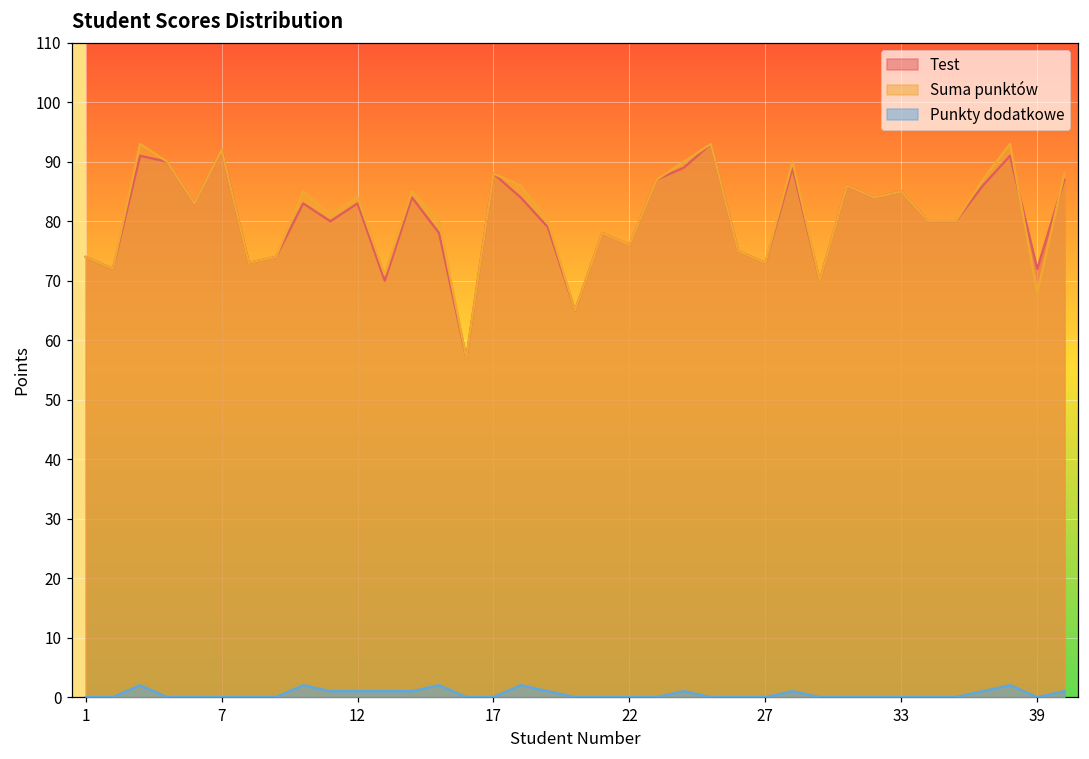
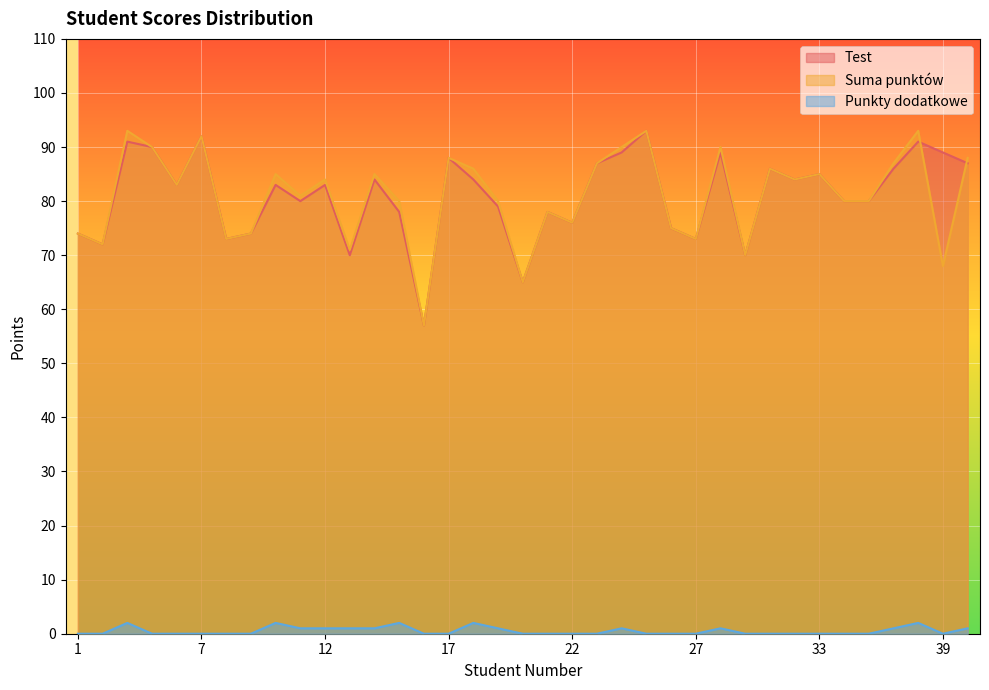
  {
    "Test": {
-     "39": 72
+     "39": 89
    },
    "Suma punktów": {
      "39": 68
    },
    "Punkty dodatkowe": {
      "39": 0
    }
  }
